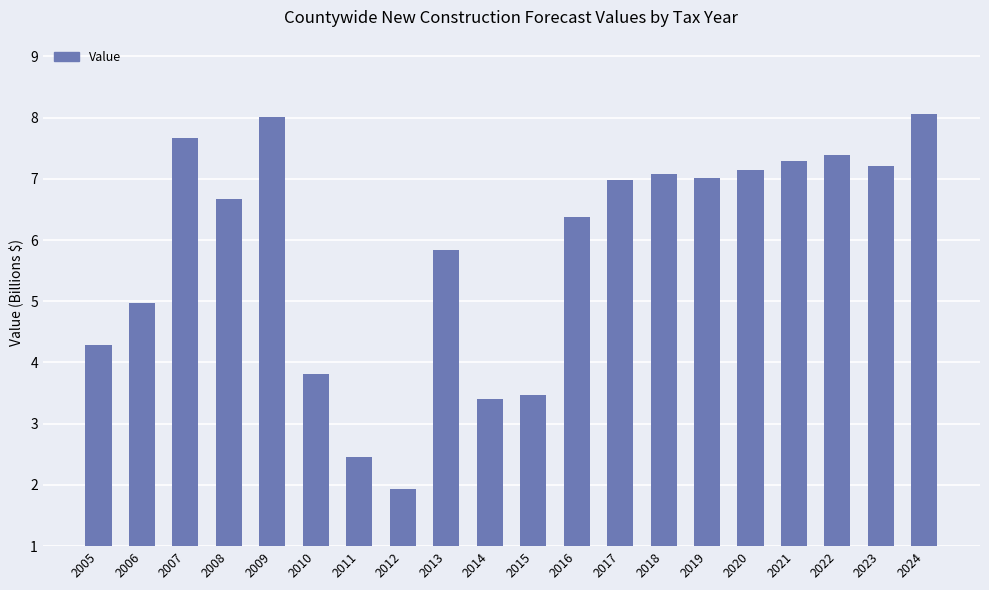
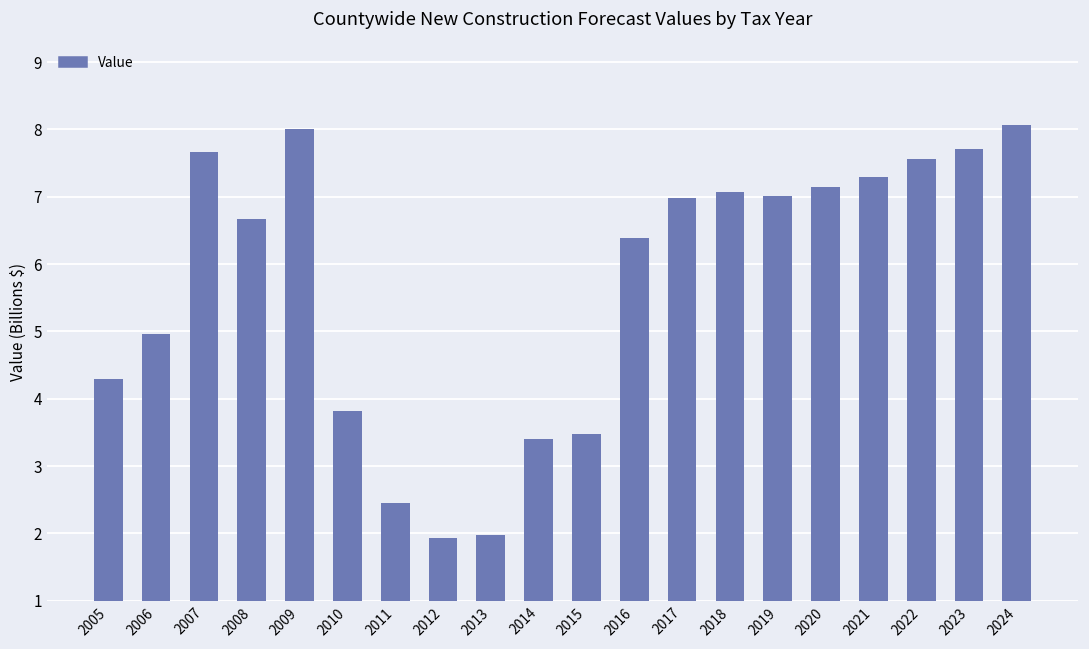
  {
    "2005": 4.3,
    "2006": 5.0,
    "2007": 7.7,
    "2008": 6.7,
    "2009": 8.0,
    "2010": 3.8,
    "2011": 2.5,
    "2012": 1.9,
-   "2013": 5.8,
+   "2013": 2.0,
    "2014": 3.4,
    "2015": 3.5,
    "2016": 6.4,
    "2017": 7.0,
    "2018": 7.1,
    "2019": 7.0,
    "2020": 7.1,
    "2021": 7.3,
-   "2022": 7.4,
-   "2023": 7.2,
+   "2022": 7.6,
+   "2023": 7.7,
    "2024": 8.1
  }
